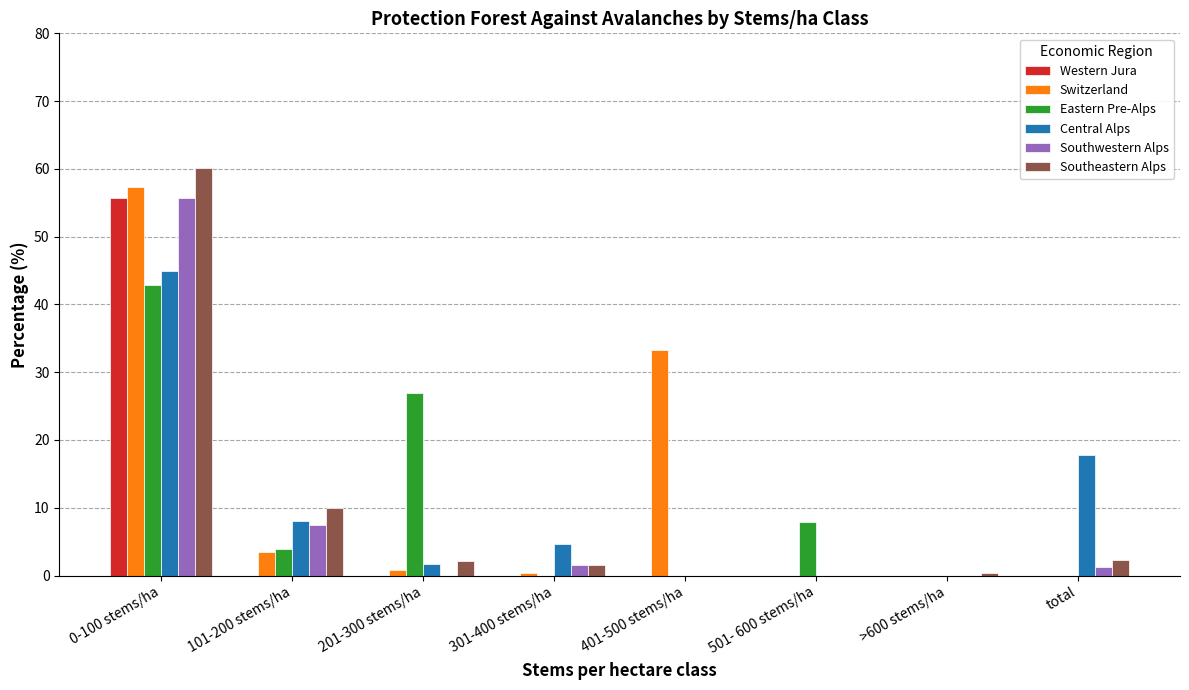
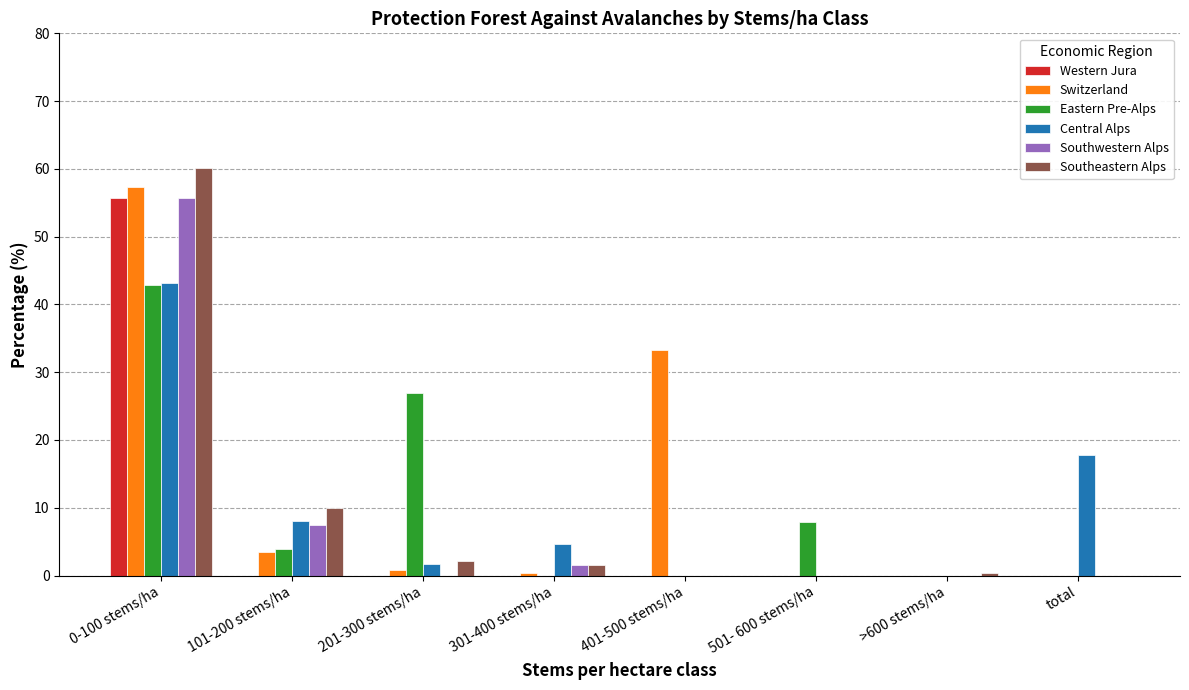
  {
    "Western Jura": {
      "0-100 stems/ha": 56,
      "101-200 stems/ha": 0,
      "201-300 stems/ha": 0,
      "301-400 stems/ha": 0,
      "401-500 stems/ha": 0,
      "501- 600 stems/ha": 0,
      ">600 stems/ha": 0,
      "total": 0
    },
    "Switzerland": {
      "0-100 stems/ha": 57,
      "101-200 stems/ha": 4,
      "201-300 stems/ha": 1,
      "301-400 stems/ha": 0,
      "401-500 stems/ha": 33,
      "501- 600 stems/ha": 0,
      ">600 stems/ha": 0,
      "total": 0
    },
    "Eastern Pre-Alps": {
      "0-100 stems/ha": 43,
      "101-200 stems/ha": 4,
      "201-300 stems/ha": 27,
      "301-400 stems/ha": 0,
      "401-500 stems/ha": 0,
      "501- 600 stems/ha": 8,
      ">600 stems/ha": 0,
      "total": 0
    },
    "Central Alps": {
-     "0-100 stems/ha": 45,
+     "0-100 stems/ha": 43,
      "101-200 stems/ha": 8,
      "201-300 stems/ha": 2,
      "301-400 stems/ha": 5,
      "401-500 stems/ha": 0,
      "501- 600 stems/ha": 0,
      ">600 stems/ha": 0,
      "total": 18
    },
    "Southwestern Alps": {
      "0-100 stems/ha": 56,
      "101-200 stems/ha": 7,
      "201-300 stems/ha": 0,
      "301-400 stems/ha": 2,
      "401-500 stems/ha": 0,
      "501- 600 stems/ha": 0,
      ">600 stems/ha": 0,
-     "total": 1
+     "total": 0
    },
    "Southeastern Alps": {
      "0-100 stems/ha": 60,
      "101-200 stems/ha": 10,
      "201-300 stems/ha": 2,
      "301-400 stems/ha": 2,
      "401-500 stems/ha": 0,
      "501- 600 stems/ha": 0,
      ">600 stems/ha": 0,
-     "total": 2
+     "total": 0
    }
  }
